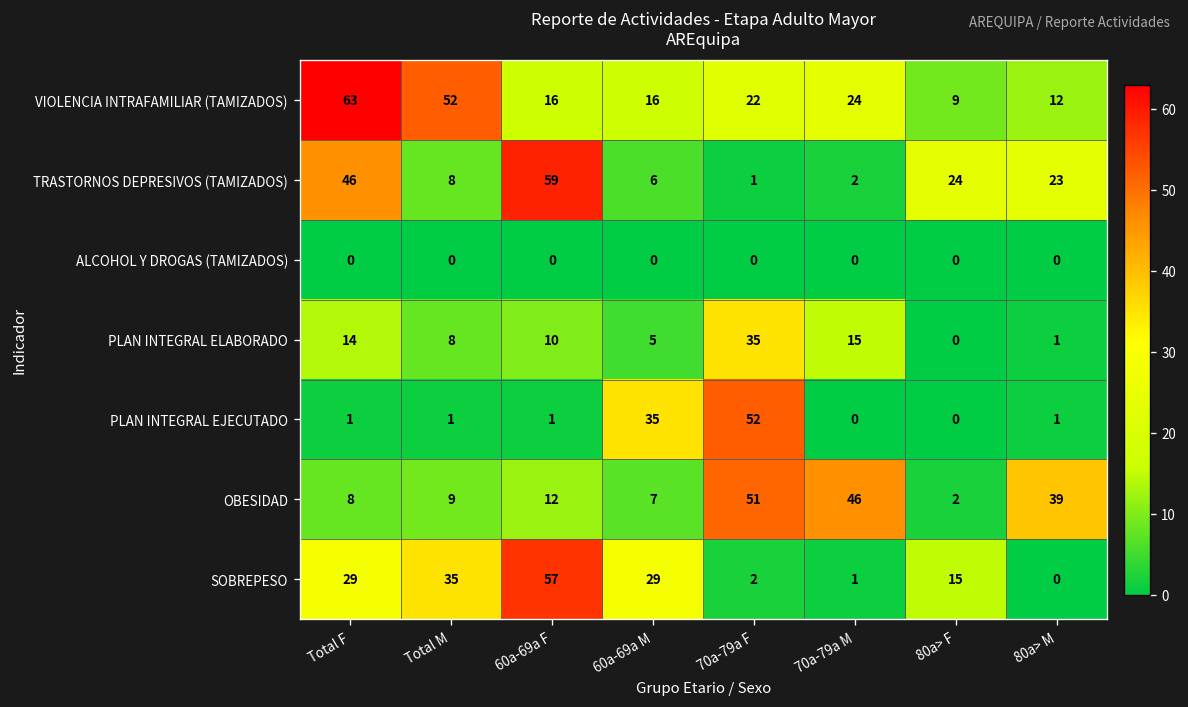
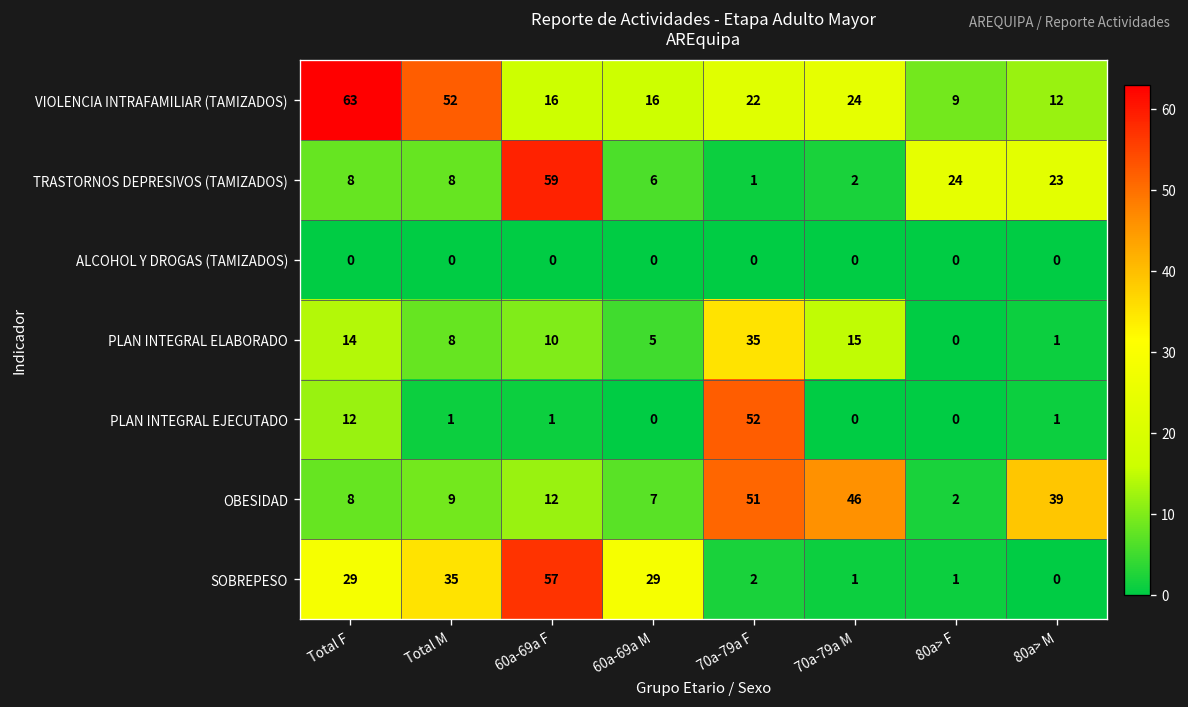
  {
    "VIOLENCIA INTRAFAMILIAR (TAMIZADOS)": {
      "Total F": 63,
      "Total M": 52,
      "60a-69a F": 16,
      "60a-69a M": 16,
      "70a-79a F": 22,
      "70a-79a M": 24,
      "80a> F": 9,
      "80a> M": 12
    },
    "TRASTORNOS DEPRESIVOS (TAMIZADOS)": {
-     "Total F": 46,
+     "Total F": 8,
      "Total M": 8,
      "60a-69a F": 59,
      "60a-69a M": 6,
      "70a-79a F": 1,
      "70a-79a M": 2,
      "80a> F": 24,
      "80a> M": 23
    },
    "ALCOHOL Y DROGAS (TAMIZADOS)": {
      "Total F": 0,
      "Total M": 0,
      "60a-69a F": 0,
      "60a-69a M": 0,
      "70a-79a F": 0,
      "70a-79a M": 0,
      "80a> F": 0,
      "80a> M": 0
    },
    "PLAN INTEGRAL ELABORADO": {
      "Total F": 14,
      "Total M": 8,
      "60a-69a F": 10,
      "60a-69a M": 5,
      "70a-79a F": 35,
      "70a-79a M": 15,
      "80a> F": 0,
      "80a> M": 1
    },
    "PLAN INTEGRAL EJECUTADO": {
-     "Total F": 1,
+     "Total F": 12,
      "Total M": 1,
      "60a-69a F": 1,
-     "60a-69a M": 35,
+     "60a-69a M": 0,
      "70a-79a F": 52,
      "70a-79a M": 0,
      "80a> F": 0,
      "80a> M": 1
    },
    "OBESIDAD": {
      "Total F": 8,
      "Total M": 9,
      "60a-69a F": 12,
      "60a-69a M": 7,
      "70a-79a F": 51,
      "70a-79a M": 46,
      "80a> F": 2,
      "80a> M": 39
    },
    "SOBREPESO": {
      "Total F": 29,
      "Total M": 35,
      "60a-69a F": 57,
      "60a-69a M": 29,
      "70a-79a F": 2,
      "70a-79a M": 1,
-     "80a> F": 15,
+     "80a> F": 1,
      "80a> M": 0
    }
  }
